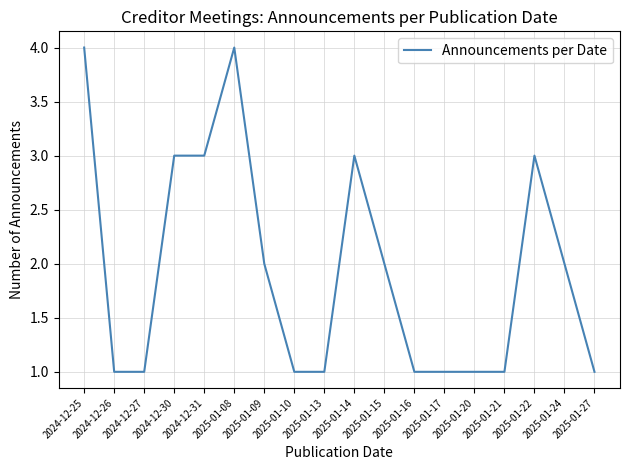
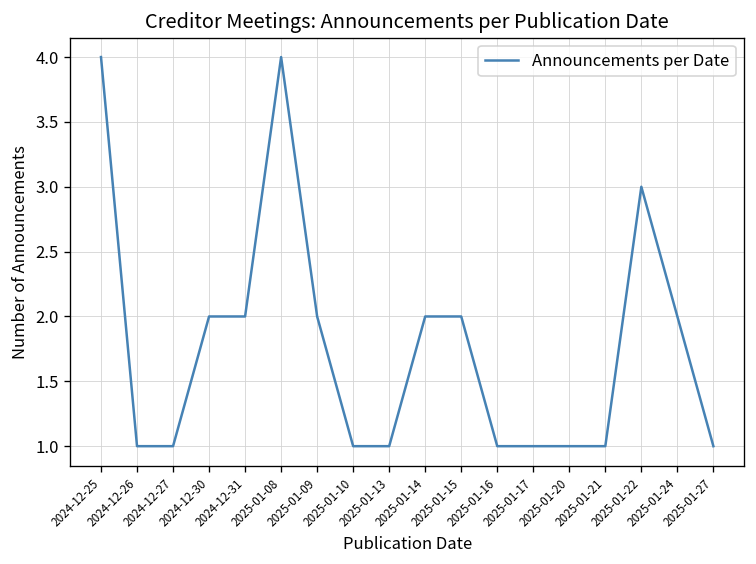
  {
    "2024-12-25": 4,
    "2024-12-26": 1,
    "2024-12-27": 1,
-   "2024-12-30": 3,
-   "2024-12-31": 3,
+   "2024-12-30": 2,
+   "2024-12-31": 2,
    "2025-01-08": 4,
    "2025-01-09": 2,
    "2025-01-10": 1,
    "2025-01-13": 1,
-   "2025-01-14": 3,
+   "2025-01-14": 2,
    "2025-01-15": 2,
    "2025-01-16": 1,
    "2025-01-17": 1,
    "2025-01-20": 1,
    "2025-01-21": 1,
    "2025-01-22": 3,
    "2025-01-24": 2,
    "2025-01-27": 1
  }
